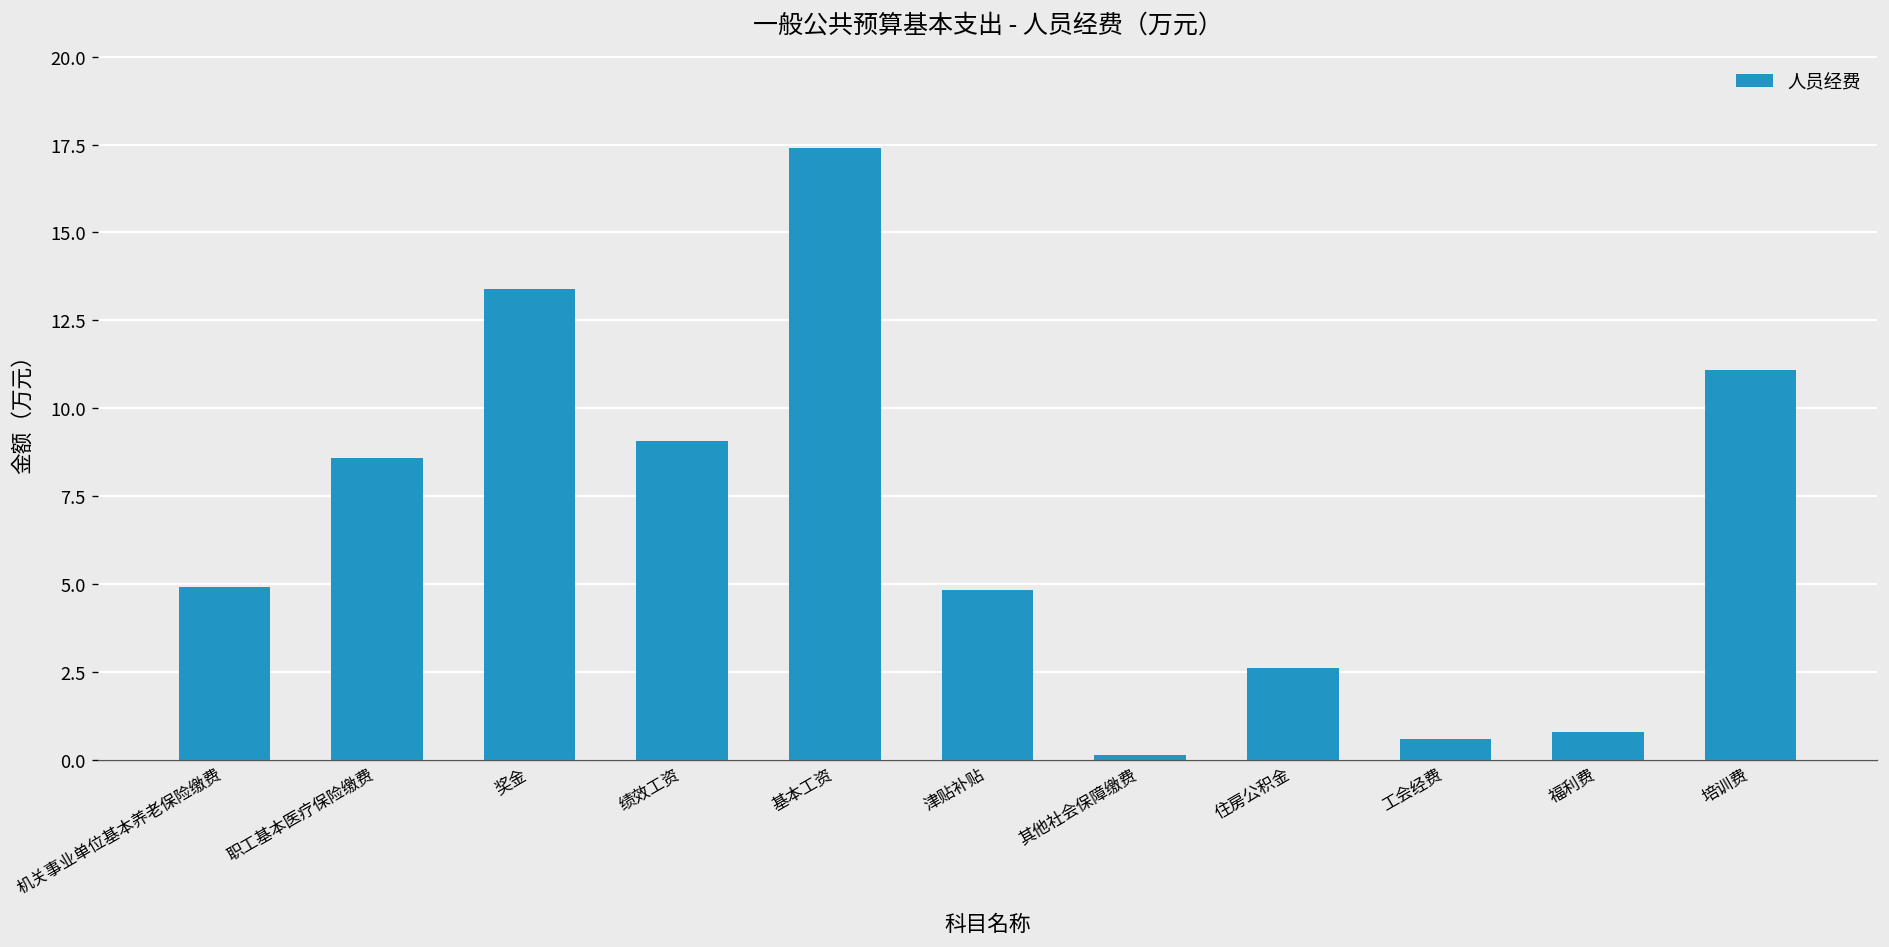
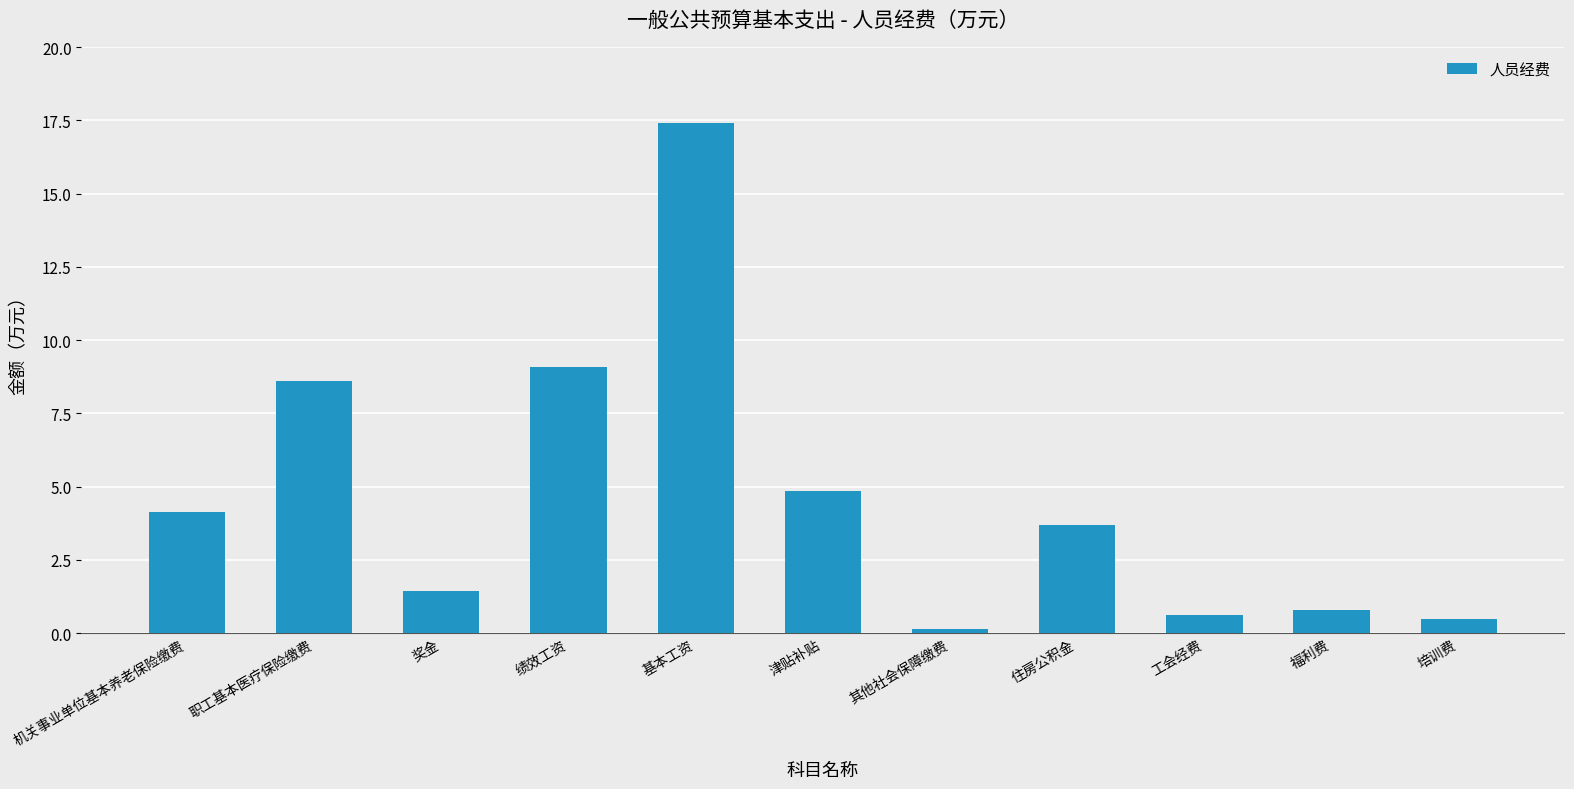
  {
-   "机关事业单位基本养老保险缴费": 4.9,
+   "机关事业单位基本养老保险缴费": 4.1,
    "职工基本医疗保险缴费": 8.6,
-   "奖金": 13.4,
+   "奖金": 1.4,
    "绩效工资": 9.1,
    "基本工资": 17.4,
    "津贴补贴": 4.8,
    "其他社会保障缴费": 0.1,
-   "住房公积金": 2.6,
+   "住房公积金": 3.7,
    "工会经费": 0.6,
    "福利费": 0.8,
-   "培训费": 11.1
+   "培训费": 0.5
  }
